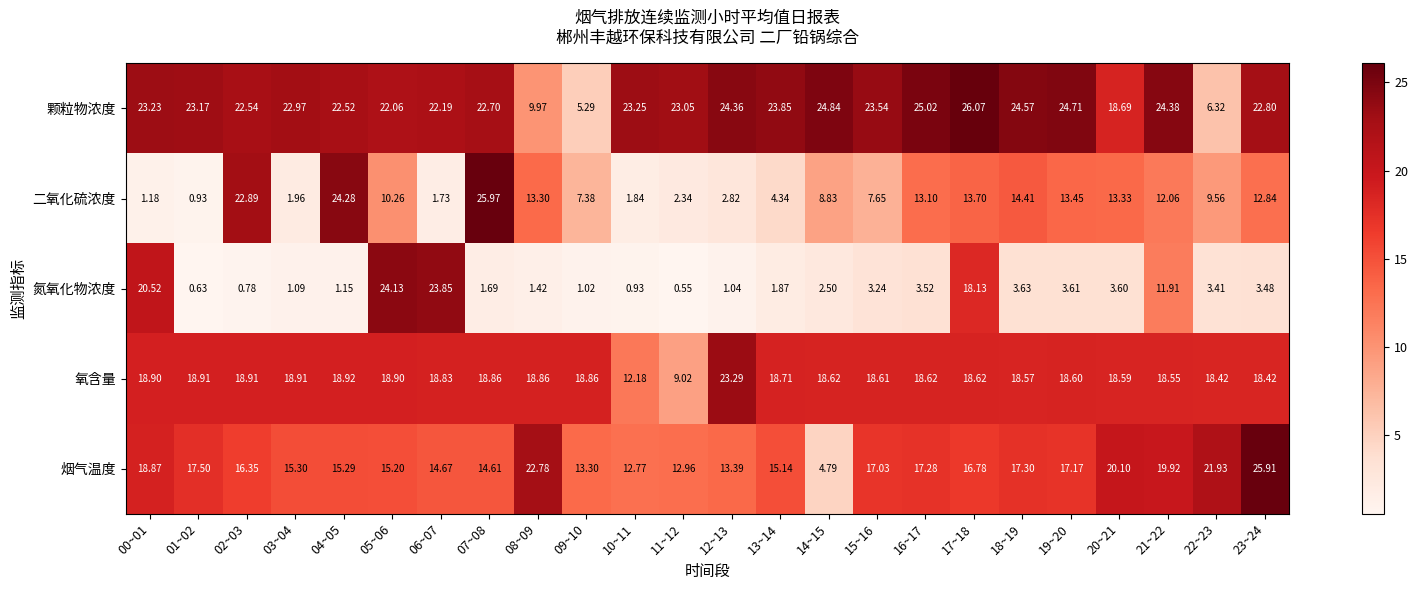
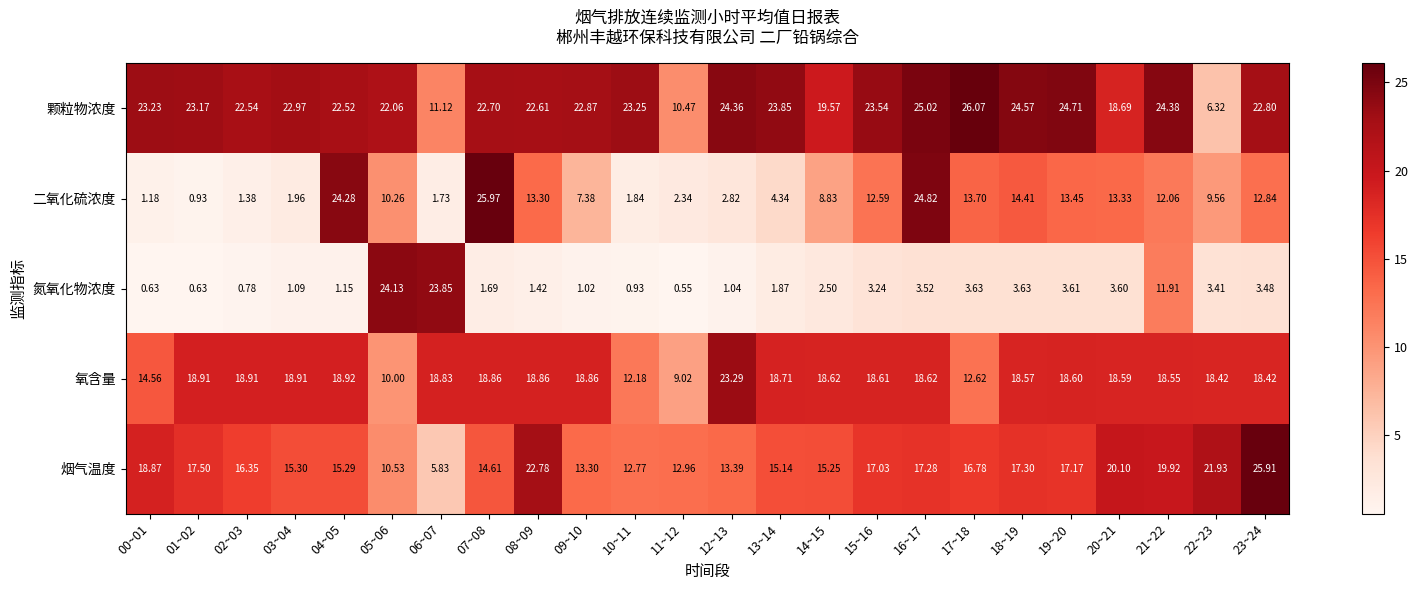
  {
    "颗粒物浓度": {
      "00~01": 23.23,
      "01~02": 23.17,
      "02~03": 22.54,
      "03~04": 22.97,
      "04~05": 22.52,
      "05~06": 22.06,
-     "06~07": 22.19,
+     "06~07": 11.12,
      "07~08": 22.70,
-     "08~09": 9.97,
-     "09~10": 5.29,
+     "08~09": 22.61,
+     "09~10": 22.87,
      "10~11": 23.25,
-     "11~12": 23.05,
+     "11~12": 10.47,
      "12~13": 24.36,
      "13~14": 23.85,
-     "14~15": 24.84,
+     "14~15": 19.57,
      "15~16": 23.54,
      "16~17": 25.02,
      "17~18": 26.07,
      "18~19": 24.57,
      "19~20": 24.71,
      "20~21": 18.69,
      "21~22": 24.38,
      "22~23": 6.32,
      "23~24": 22.80
    },
    "二氧化硫浓度": {
      "00~01": 1.18,
      "01~02": 0.93,
-     "02~03": 22.89,
+     "02~03": 1.38,
      "03~04": 1.96,
      "04~05": 24.28,
      "05~06": 10.26,
      "06~07": 1.73,
      "07~08": 25.97,
      "08~09": 13.30,
      "09~10": 7.38,
      "10~11": 1.84,
      "11~12": 2.34,
      "12~13": 2.82,
      "13~14": 4.34,
      "14~15": 8.83,
-     "15~16": 7.65,
-     "16~17": 13.10,
+     "15~16": 12.59,
+     "16~17": 24.82,
      "17~18": 13.70,
      "18~19": 14.41,
      "19~20": 13.45,
      "20~21": 13.33,
      "21~22": 12.06,
      "22~23": 9.56,
      "23~24": 12.84
    },
    "氮氧化物浓度": {
-     "00~01": 20.52,
+     "00~01": 0.63,
      "01~02": 0.63,
      "02~03": 0.78,
      "03~04": 1.09,
      "04~05": 1.15,
      "05~06": 24.13,
      "06~07": 23.85,
      "07~08": 1.69,
      "08~09": 1.42,
      "09~10": 1.02,
      "10~11": 0.93,
      "11~12": 0.55,
      "12~13": 1.04,
      "13~14": 1.87,
      "14~15": 2.50,
      "15~16": 3.24,
      "16~17": 3.52,
-     "17~18": 18.13,
+     "17~18": 3.63,
      "18~19": 3.63,
      "19~20": 3.61,
      "20~21": 3.60,
      "21~22": 11.91,
      "22~23": 3.41,
      "23~24": 3.48
    },
    "氧含量": {
-     "00~01": 18.90,
+     "00~01": 14.56,
      "01~02": 18.91,
      "02~03": 18.91,
      "03~04": 18.91,
      "04~05": 18.92,
-     "05~06": 18.90,
+     "05~06": 10.00,
      "06~07": 18.83,
      "07~08": 18.86,
      "08~09": 18.86,
      "09~10": 18.86,
      "10~11": 12.18,
      "11~12": 9.02,
      "12~13": 23.29,
      "13~14": 18.71,
      "14~15": 18.62,
      "15~16": 18.61,
      "16~17": 18.62,
-     "17~18": 18.62,
+     "17~18": 12.62,
      "18~19": 18.57,
      "19~20": 18.60,
      "20~21": 18.59,
      "21~22": 18.55,
      "22~23": 18.42,
      "23~24": 18.42
    },
    "烟气温度": {
      "00~01": 18.87,
      "01~02": 17.50,
      "02~03": 16.35,
      "03~04": 15.30,
      "04~05": 15.29,
-     "05~06": 15.20,
-     "06~07": 14.67,
+     "05~06": 10.53,
+     "06~07": 5.83,
      "07~08": 14.61,
      "08~09": 22.78,
      "09~10": 13.30,
      "10~11": 12.77,
      "11~12": 12.96,
      "12~13": 13.39,
      "13~14": 15.14,
-     "14~15": 4.79,
+     "14~15": 15.25,
      "15~16": 17.03,
      "16~17": 17.28,
      "17~18": 16.78,
      "18~19": 17.30,
      "19~20": 17.17,
      "20~21": 20.10,
      "21~22": 19.92,
      "22~23": 21.93,
      "23~24": 25.91
    }
  }
